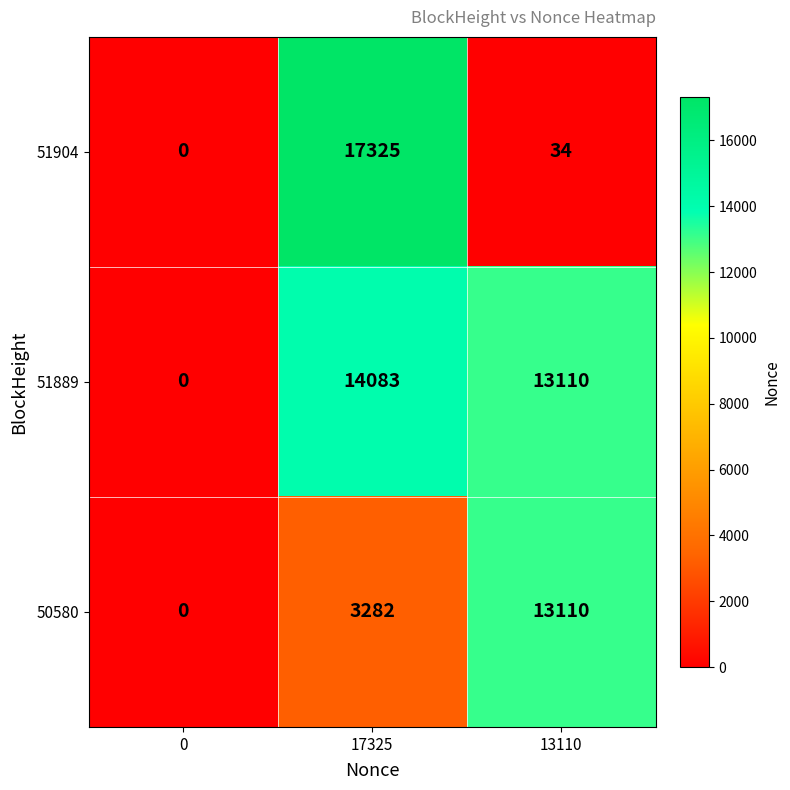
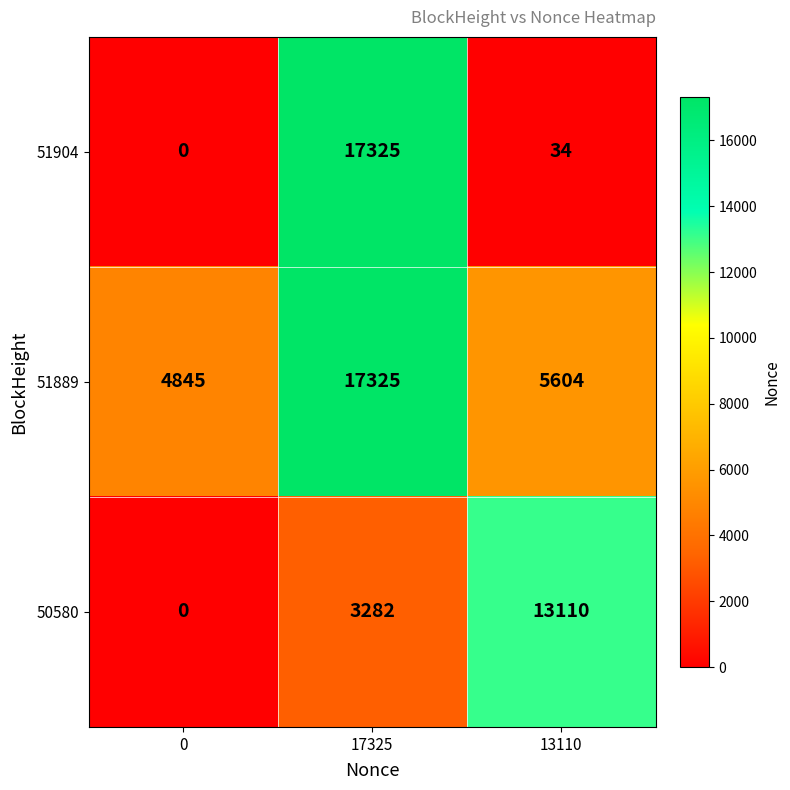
  {
    "51904": {
      "0": 0,
      "17325": 17325,
      "13110": 34
    },
    "51889": {
-     "0": 0,
-     "17325": 14083,
-     "13110": 13110
+     "0": 4845,
+     "17325": 17325,
+     "13110": 5604
    },
    "50580": {
      "0": 0,
      "17325": 3282,
      "13110": 13110
    }
  }
